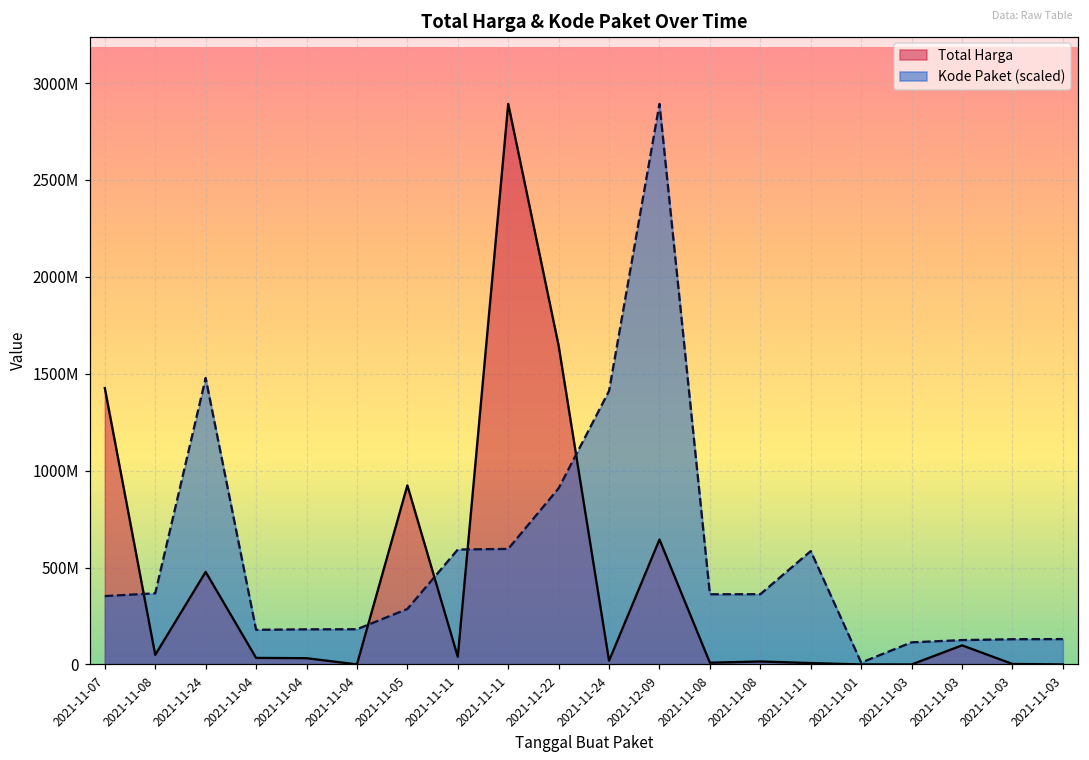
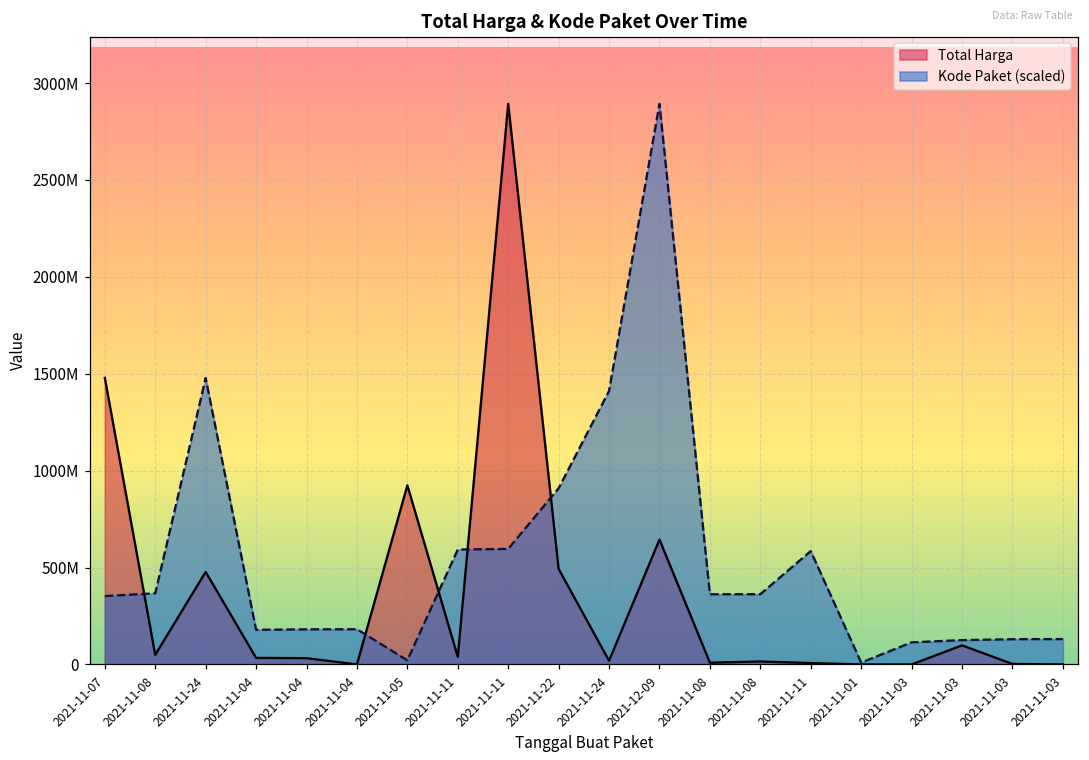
  {
    "Total Harga": {
-     "2021-11-07": 1430000000,
+     "2021-11-07": 1480000000,
      "2021-11-05": 920000000,
-     "2021-11-22": 1640000000,
+     "2021-11-22": 490000000,
      "2021-12-09": 640000000
    },
    "Kode Paket (scaled)": {
      "2021-11-07": 350000000,
-     "2021-11-05": 290000000,
+     "2021-11-05": 20000000,
      "2021-11-22": 910000000,
      "2021-12-09": 2890000000
    }
  }
